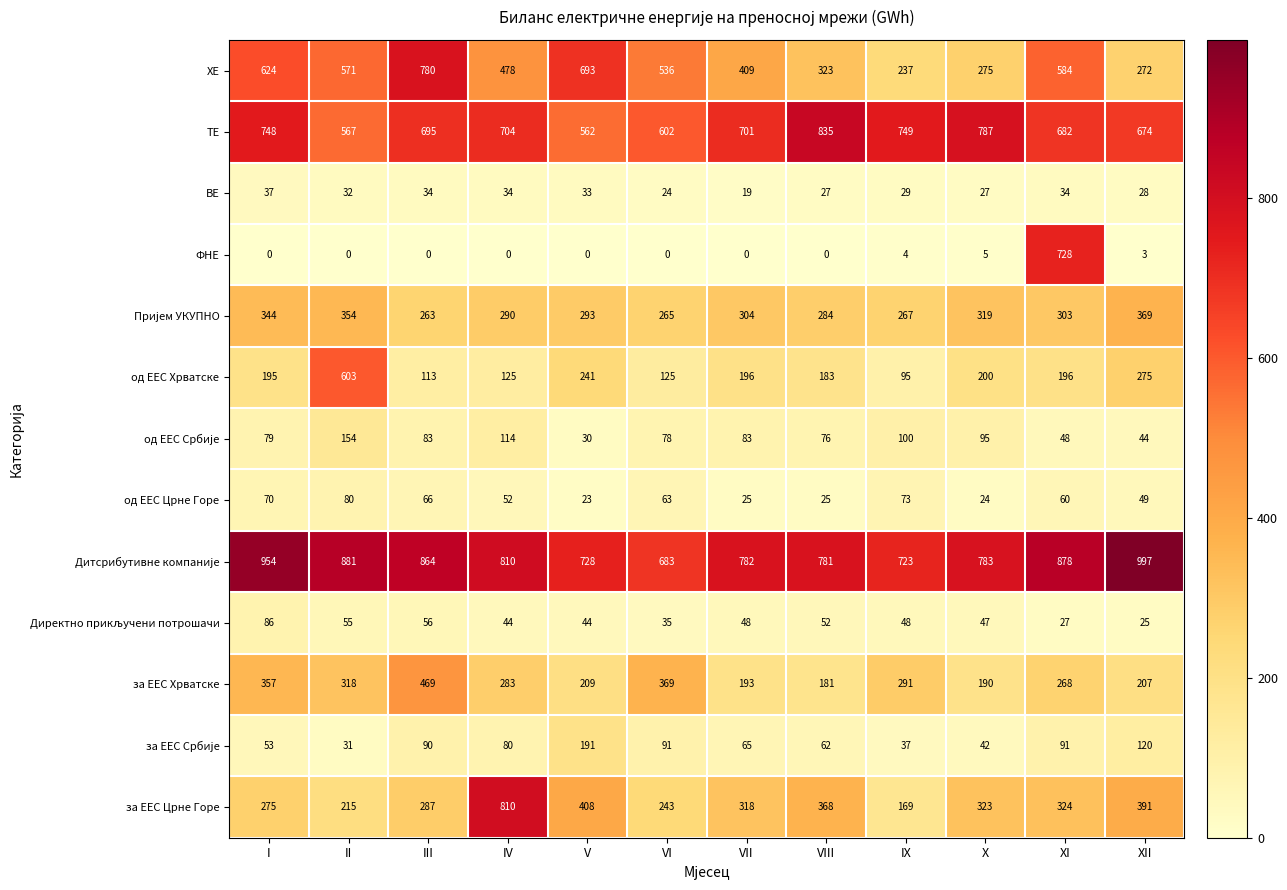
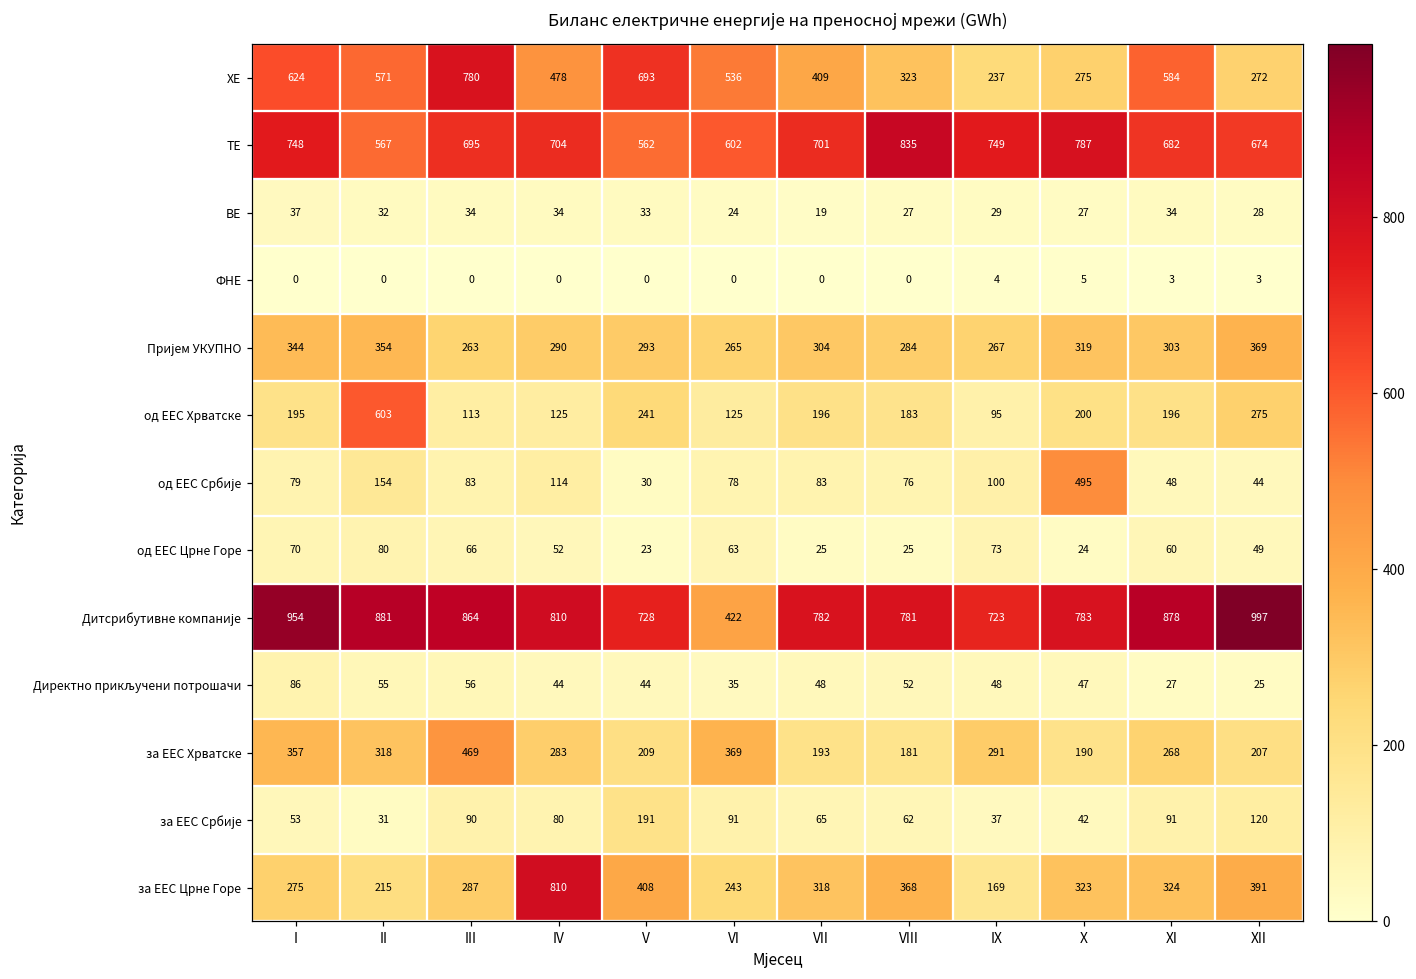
  {
    "ХЕ": {
      "I": 624,
      "II": 571,
      "III": 780,
      "IV": 478,
      "V": 693,
      "VI": 536,
      "VII": 409,
      "VIII": 323,
      "IX": 237,
      "X": 275,
      "XI": 584,
      "XII": 272
    },
    "ТЕ": {
      "I": 748,
      "II": 567,
      "III": 695,
      "IV": 704,
      "V": 562,
      "VI": 602,
      "VII": 701,
      "VIII": 835,
      "IX": 749,
      "X": 787,
      "XI": 682,
      "XII": 674
    },
    "ВЕ": {
      "I": 37,
      "II": 32,
      "III": 34,
      "IV": 34,
      "V": 33,
      "VI": 24,
      "VII": 19,
      "VIII": 27,
      "IX": 29,
      "X": 27,
      "XI": 34,
      "XII": 28
    },
    "ФНЕ": {
      "I": 0,
      "II": 0,
      "III": 0,
      "IV": 0,
      "V": 0,
      "VI": 0,
      "VII": 0,
      "VIII": 0,
      "IX": 4,
      "X": 5,
-     "XI": 728,
+     "XI": 3,
      "XII": 3
    },
    "Пријем УКУПНО": {
      "I": 344,
      "II": 354,
      "III": 263,
      "IV": 290,
      "V": 293,
      "VI": 265,
      "VII": 304,
      "VIII": 284,
      "IX": 267,
      "X": 319,
      "XI": 303,
      "XII": 369
    },
    "од ЕЕС Хрватске": {
      "I": 195,
      "II": 603,
      "III": 113,
      "IV": 125,
      "V": 241,
      "VI": 125,
      "VII": 196,
      "VIII": 183,
      "IX": 95,
      "X": 200,
      "XI": 196,
      "XII": 275
    },
    "од ЕЕС Србије": {
      "I": 79,
      "II": 154,
      "III": 83,
      "IV": 114,
      "V": 30,
      "VI": 78,
      "VII": 83,
      "VIII": 76,
      "IX": 100,
-     "X": 95,
+     "X": 495,
      "XI": 48,
      "XII": 44
    },
    "од ЕЕС Црне Горе": {
      "I": 70,
      "II": 80,
      "III": 66,
      "IV": 52,
      "V": 23,
      "VI": 63,
      "VII": 25,
      "VIII": 25,
      "IX": 73,
      "X": 24,
      "XI": 60,
      "XII": 49
    },
    "Дитсрибутивне компаније": {
      "I": 954,
      "II": 881,
      "III": 864,
      "IV": 810,
      "V": 728,
-     "VI": 683,
+     "VI": 422,
      "VII": 782,
      "VIII": 781,
      "IX": 723,
      "X": 783,
      "XI": 878,
      "XII": 997
    },
    "Директно прикључени потрошачи": {
      "I": 86,
      "II": 55,
      "III": 56,
      "IV": 44,
      "V": 44,
      "VI": 35,
      "VII": 48,
      "VIII": 52,
      "IX": 48,
      "X": 47,
      "XI": 27,
      "XII": 25
    },
    "за ЕЕС Хрватске": {
      "I": 357,
      "II": 318,
      "III": 469,
      "IV": 283,
      "V": 209,
      "VI": 369,
      "VII": 193,
      "VIII": 181,
      "IX": 291,
      "X": 190,
      "XI": 268,
      "XII": 207
    },
    "за ЕЕС Србије": {
      "I": 53,
      "II": 31,
      "III": 90,
      "IV": 80,
      "V": 191,
      "VI": 91,
      "VII": 65,
      "VIII": 62,
      "IX": 37,
      "X": 42,
      "XI": 91,
      "XII": 120
    },
    "за ЕЕС Црне Горе": {
      "I": 275,
      "II": 215,
      "III": 287,
      "IV": 810,
      "V": 408,
      "VI": 243,
      "VII": 318,
      "VIII": 368,
      "IX": 169,
      "X": 323,
      "XI": 324,
      "XII": 391
    }
  }
